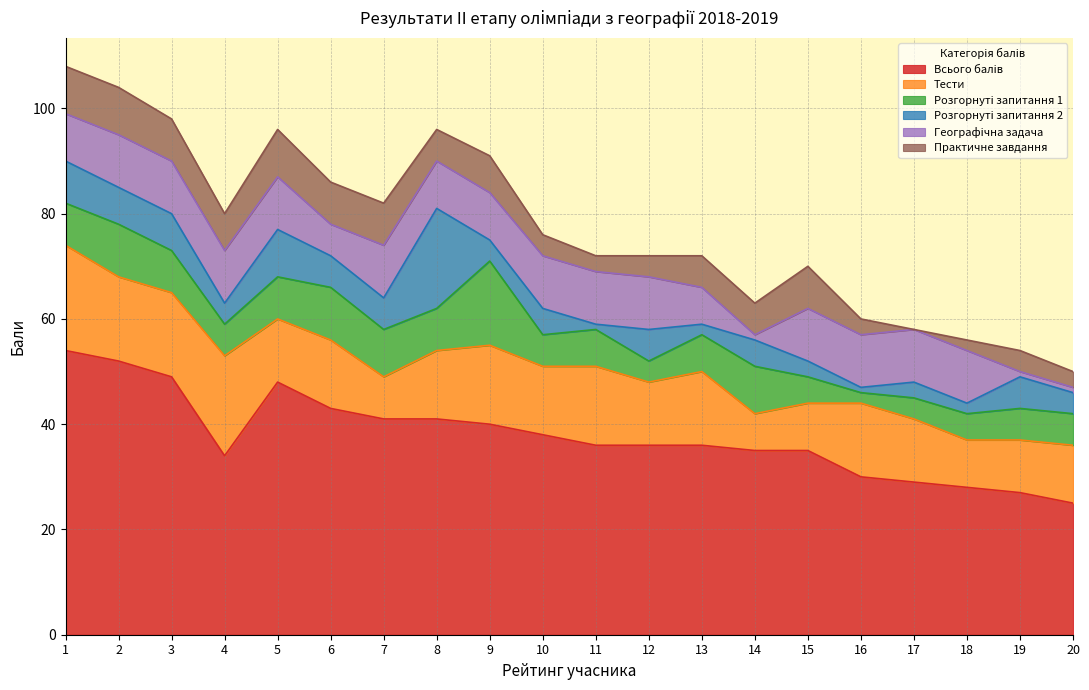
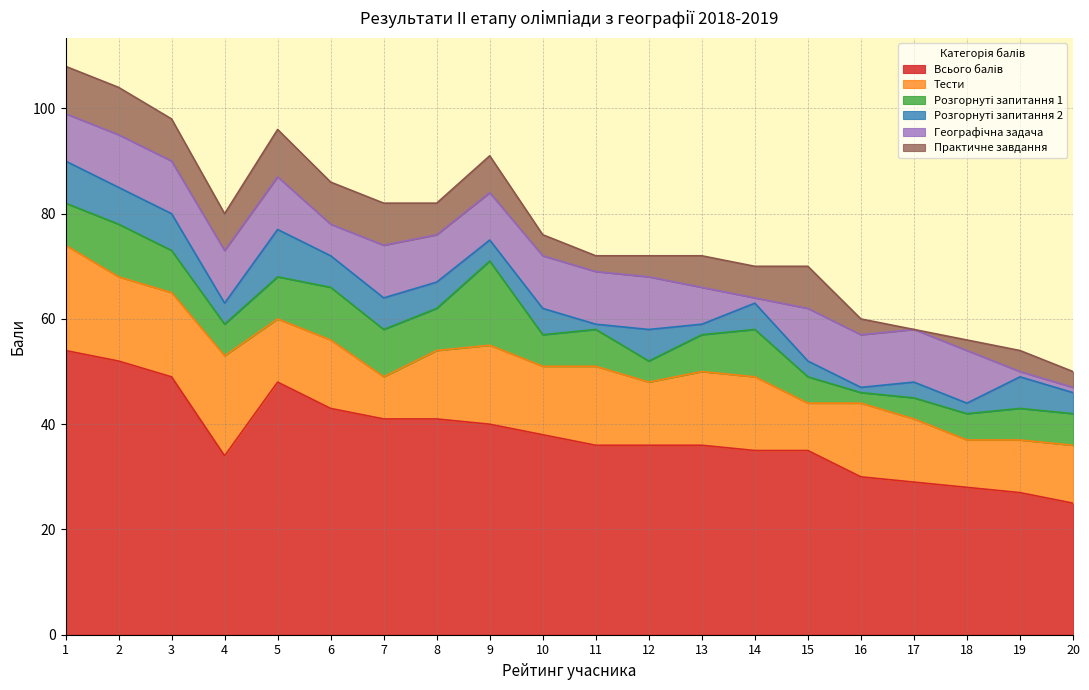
  {
    "Всього балів": {
      "1": 54,
      "2": 52,
      "3": 49,
      "4": 34,
      "5": 48,
      "6": 43,
      "7": 41,
      "8": 41,
      "9": 40,
      "10": 38,
      "11": 36,
      "12": 36,
      "13": 36,
      "14": 35,
      "15": 35,
      "16": 30,
      "17": 29,
      "18": 28,
      "19": 27,
      "20": 25
    },
    "Тести": {
      "1": 20,
      "2": 16,
      "3": 16,
      "4": 19,
      "5": 12,
      "6": 13,
      "7": 8,
      "8": 13,
      "9": 15,
      "10": 13,
      "11": 15,
      "12": 12,
      "13": 14,
-     "14": 7,
+     "14": 14,
      "15": 9,
      "16": 14,
      "17": 12,
      "18": 9,
      "19": 10,
      "20": 11
    },
    "Розгорнуті запитання 1": {
      "1": 8,
      "2": 10,
      "3": 8,
      "4": 6,
      "5": 8,
      "6": 10,
      "7": 9,
      "8": 8,
      "9": 16,
      "10": 6,
      "11": 7,
      "12": 4,
      "13": 7,
      "14": 9,
      "15": 5,
      "16": 2,
      "17": 4,
      "18": 5,
      "19": 6,
      "20": 6
    },
    "Розгорнуті запитання 2": {
      "1": 8,
      "2": 7,
      "3": 7,
      "4": 4,
      "5": 9,
      "6": 6,
      "7": 6,
-     "8": 19,
+     "8": 5,
      "9": 4,
      "10": 5,
      "11": 1,
      "12": 6,
      "13": 2,
      "14": 5,
      "15": 3,
      "16": 1,
      "17": 3,
      "18": 2,
      "19": 6,
      "20": 4
    },
    "Географічна задача": {
      "1": 9,
      "2": 10,
      "3": 10,
      "4": 10,
      "5": 10,
      "6": 6,
      "7": 10,
      "8": 9,
      "9": 9,
      "10": 10,
      "11": 10,
      "12": 10,
      "13": 7,
      "14": 1,
      "15": 10,
      "16": 10,
      "18": 10,
      "19": 1,
      "20": 1
    },
    "Практичне завдання": {
      "1": 9,
      "2": 9,
      "3": 8,
      "4": 7,
      "5": 9,
      "6": 8,
      "7": 8,
      "8": 6,
      "9": 7,
      "10": 4,
      "11": 3,
      "12": 4,
      "13": 6,
      "14": 6,
      "15": 8,
      "16": 3,
      "18": 2,
      "19": 4,
      "20": 3
    }
  }
